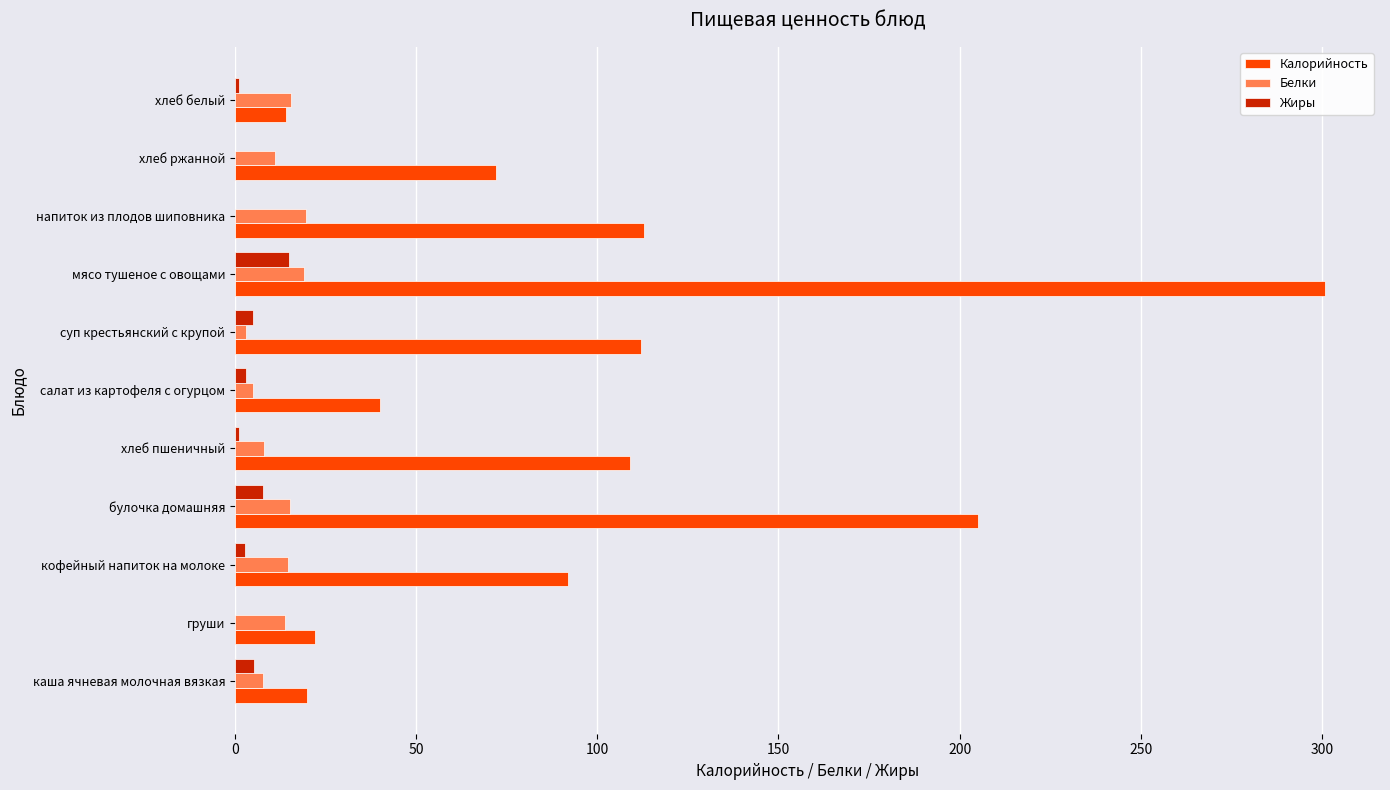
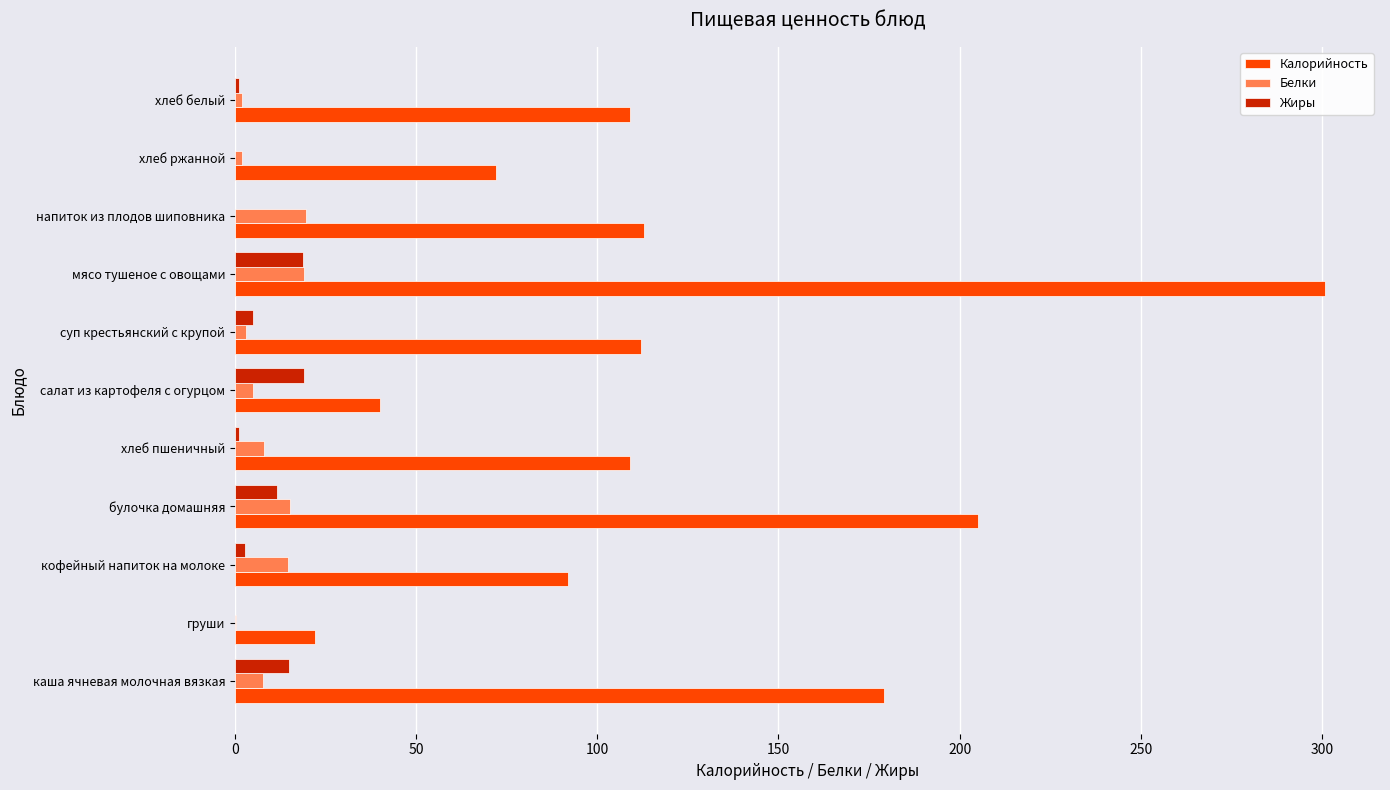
  {
    "Калорийность": {
-     "хлеб белый": 14,
+     "хлеб белый": 109,
      "хлеб ржанной": 72,
      "напиток из плодов шиповника": 113,
      "мясо тушеное с овощами": 301,
      "суп крестьянский с крупой": 112,
      "салат из картофеля с огурцом": 40,
      "хлеб пшеничный": 109,
      "булочка домашняя": 205,
      "кофейный напиток на молоке": 92,
      "груши": 22,
-     "каша ячневая молочная вязкая": 20
+     "каша ячневая молочная вязкая": 179
    },
    "Белки": {
-     "хлеб белый": 16,
-     "хлеб ржанной": 11,
+     "хлеб белый": 2,
+     "хлеб ржанной": 2,
      "напиток из плодов шиповника": 20,
      "мясо тушеное с овощами": 19,
      "суп крестьянский с крупой": 3,
      "салат из картофеля с огурцом": 5,
      "хлеб пшеничный": 8,
      "булочка домашняя": 15,
      "кофейный напиток на молоке": 15,
-     "груши": 14,
+     "груши": 0,
      "каша ячневая молочная вязкая": 8
    },
    "Жиры": {
      "хлеб белый": 1,
      "хлеб ржанной": 0,
      "напиток из плодов шиповника": 0,
-     "мясо тушеное с овощами": 15,
+     "мясо тушеное с овощами": 19,
      "суп крестьянский с крупой": 5,
-     "салат из картофеля с огурцом": 3,
+     "салат из картофеля с огурцом": 19,
      "хлеб пшеничный": 1,
-     "булочка домашняя": 8,
+     "булочка домашняя": 12,
      "кофейный напиток на молоке": 3,
-     "каша ячневая молочная вязкая": 5
+     "каша ячневая молочная вязкая": 15
    }
  }
